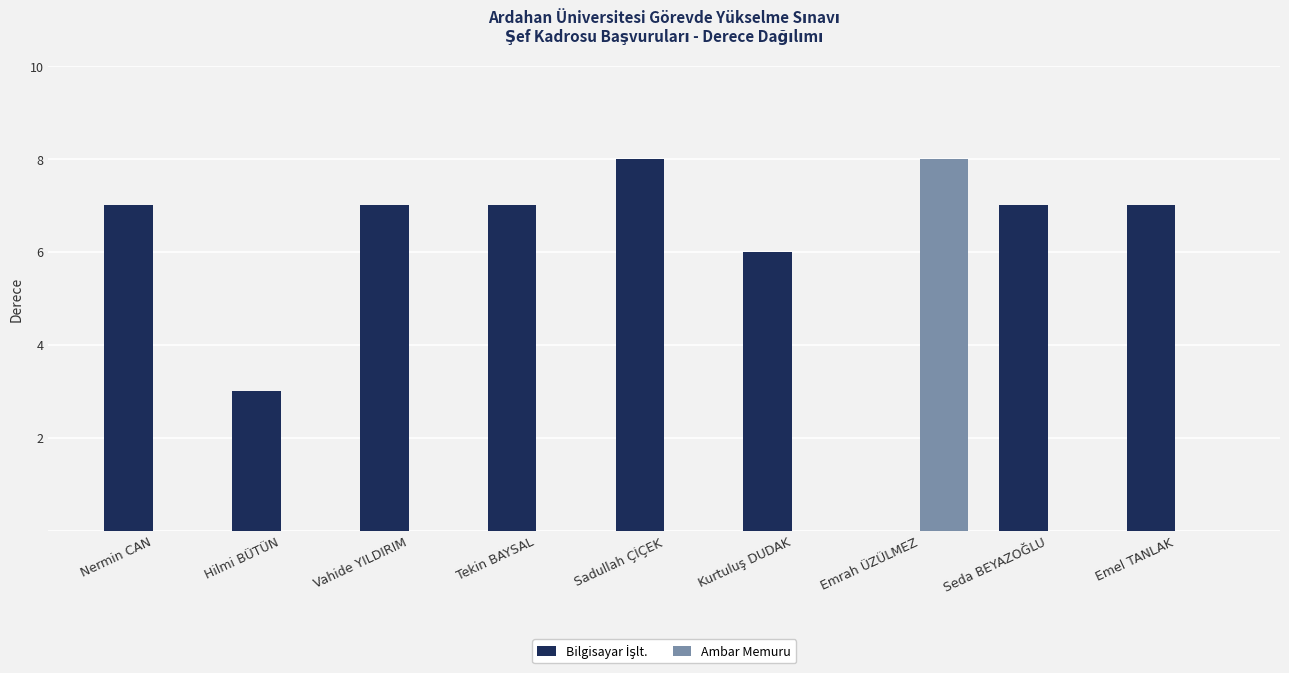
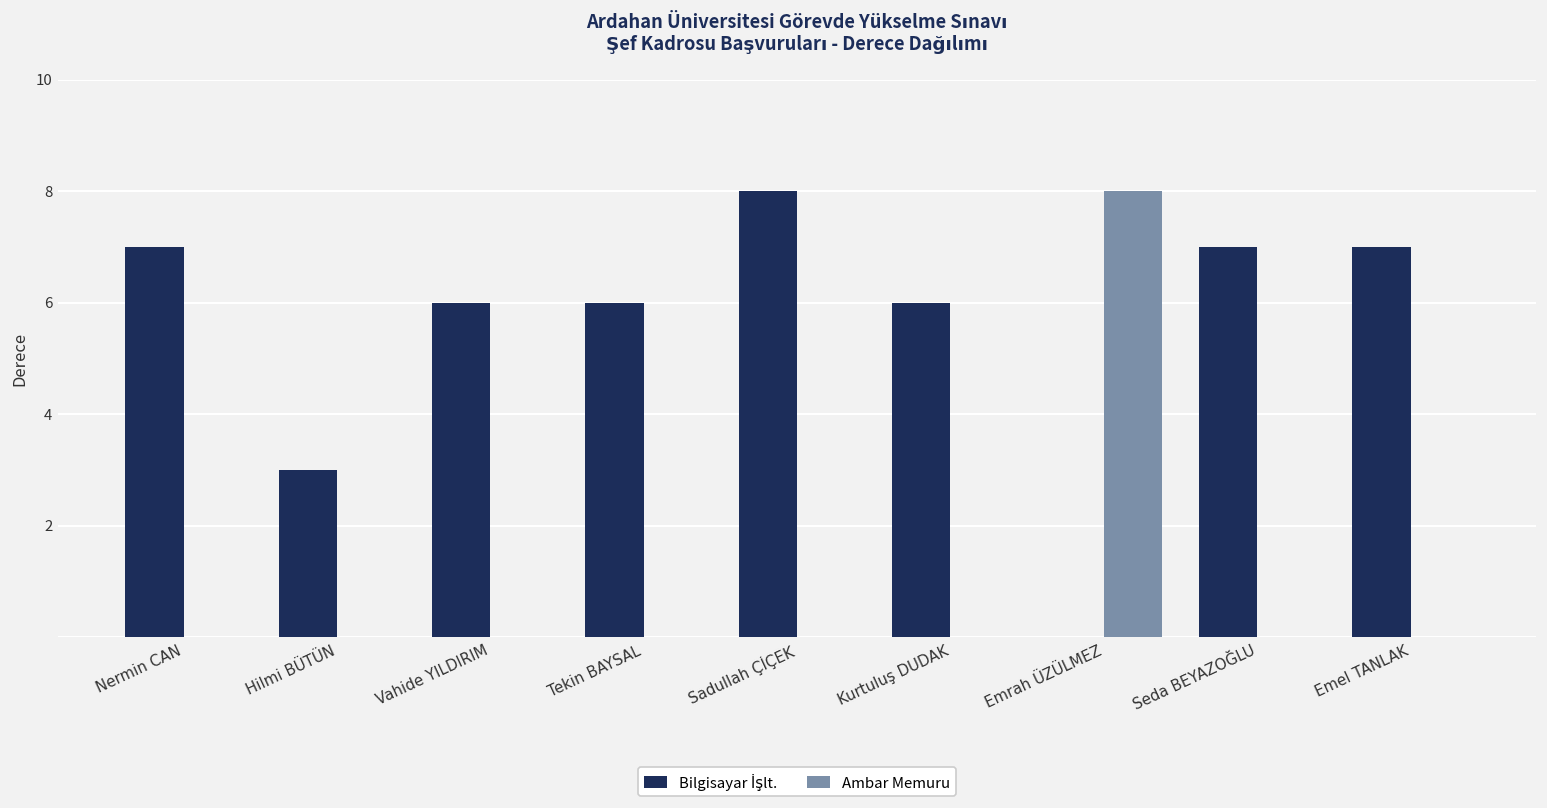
  {
    "Bilgisayar İşlt.": {
      "Nermin CAN": 7,
      "Hilmi BÜTÜN": 3,
-     "Vahide YILDIRIM": 7,
-     "Tekin BAYSAL": 7,
+     "Vahide YILDIRIM": 6,
+     "Tekin BAYSAL": 6,
      "Sadullah ÇİÇEK": 8,
      "Kurtuluş DUDAK": 6,
      "Emrah ÜZÜLMEZ": 0,
      "Seda BEYAZOĞLU": 7,
      "Emel TANLAK": 7
    },
    "Ambar Memuru": {
      "Nermin CAN": 0,
      "Hilmi BÜTÜN": 0,
      "Vahide YILDIRIM": 0,
      "Tekin BAYSAL": 0,
      "Sadullah ÇİÇEK": 0,
      "Kurtuluş DUDAK": 0,
      "Emrah ÜZÜLMEZ": 8,
      "Seda BEYAZOĞLU": 0,
      "Emel TANLAK": 0
    }
  }
